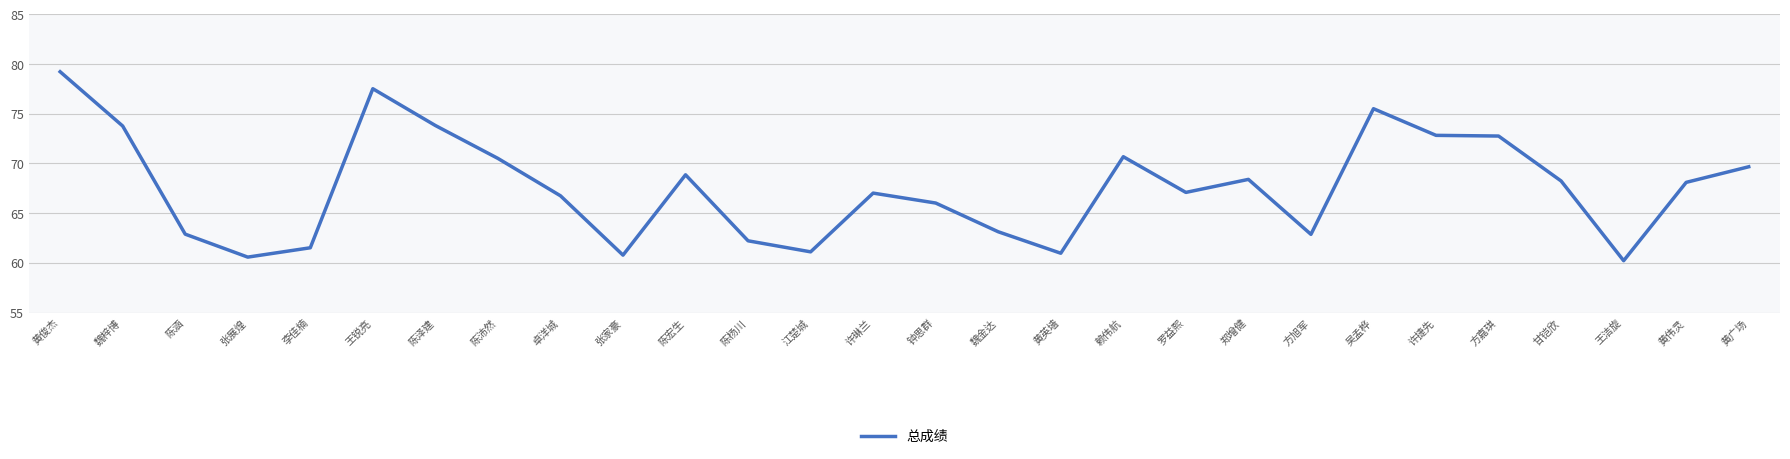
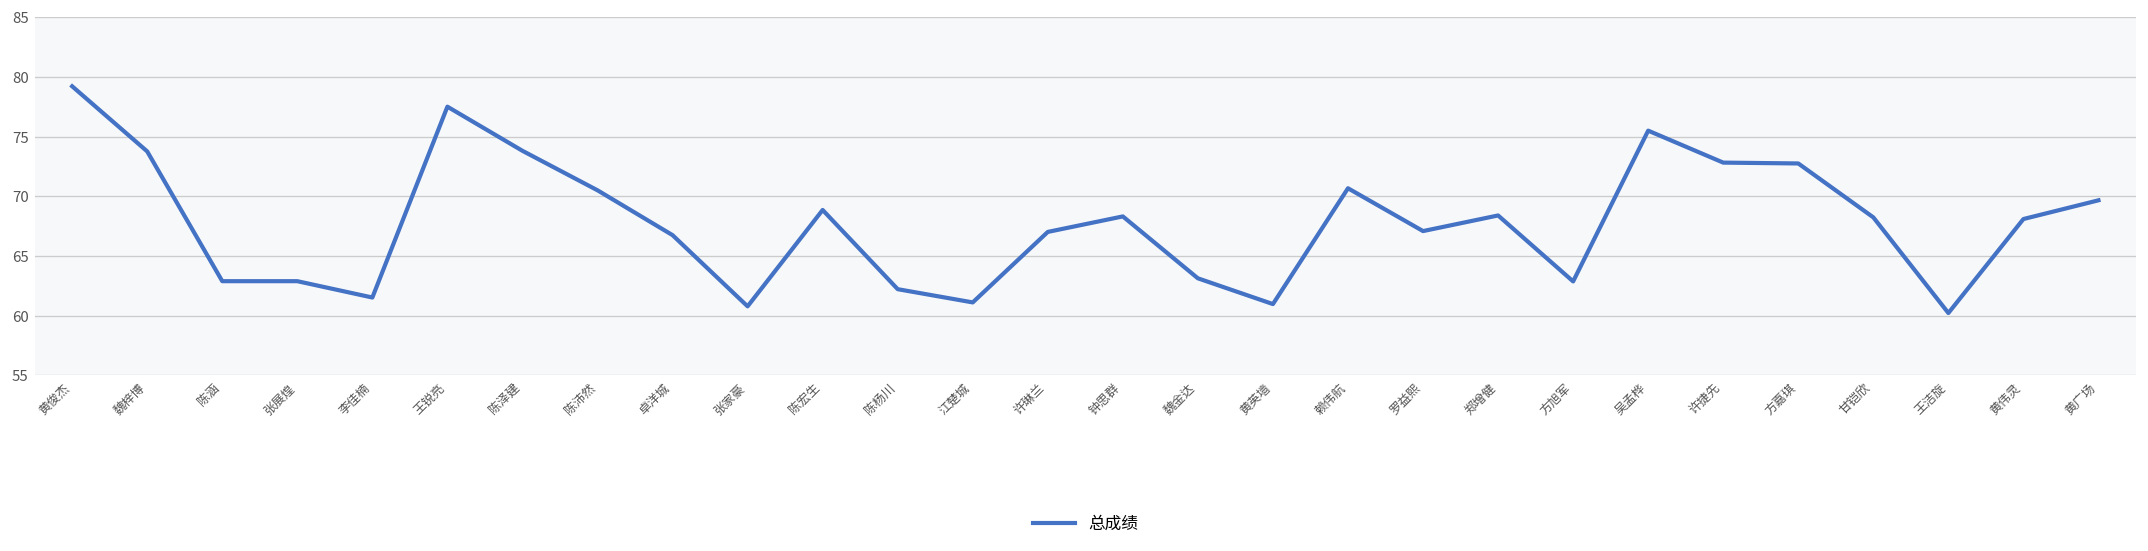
  {
    "黄俊杰": 79,
    "魏梓博": 74,
    "陈涵": 63,
-   "张展煌": 61,
+   "张展煌": 63,
    "李佳楠": 62,
    "王锐亮": 78,
    "陈泽建": 74,
    "陈沛然": 71,
    "卓洋城": 67,
    "张家豪": 61,
    "陈宏生": 69,
    "陈杨川": 62,
    "江楚城": 61,
    "许琳兰": 67,
-   "钟思群": 66,
+   "钟思群": 68,
    "魏金达": 63,
    "黄英墙": 61,
    "赖伟航": 71,
    "罗益熙": 67,
    "郑增健": 68,
    "方旭军": 63,
    "吴孟桦": 76,
    "许捷先": 73,
    "方嘉琪": 73,
    "甘铠欣": 68,
    "王洁旋": 60,
    "黄伟灵": 68,
    "黄广场": 70
  }
